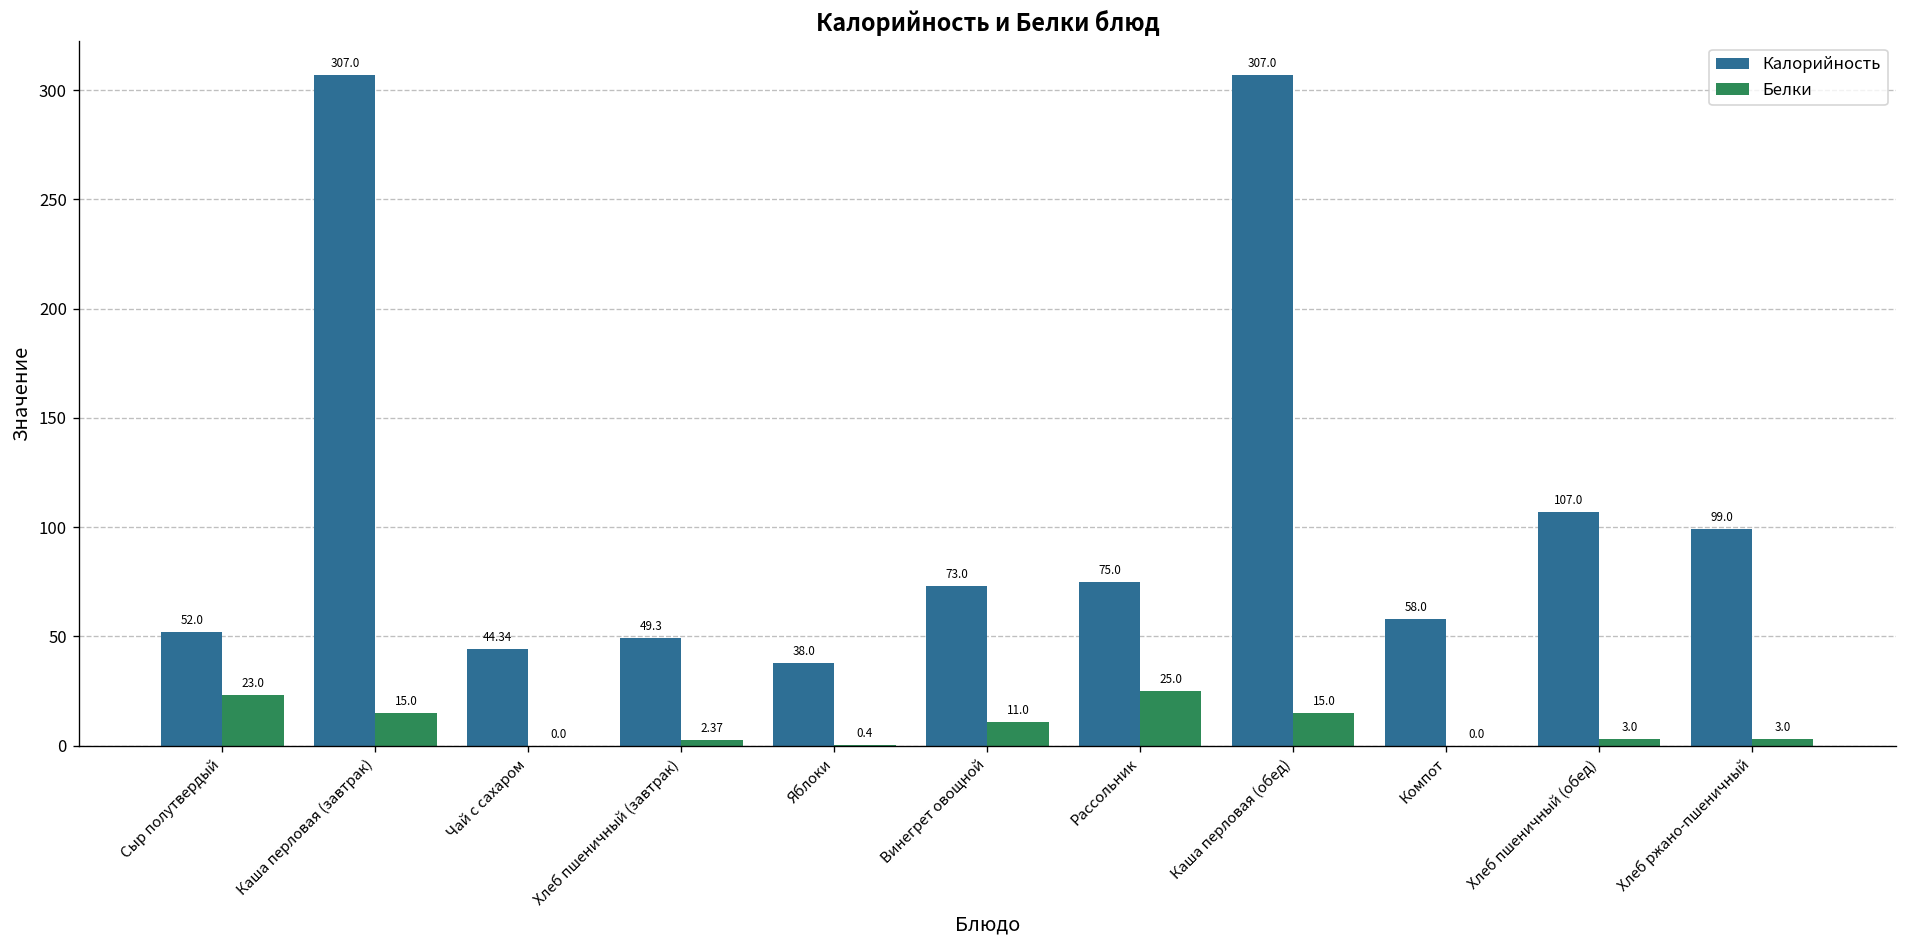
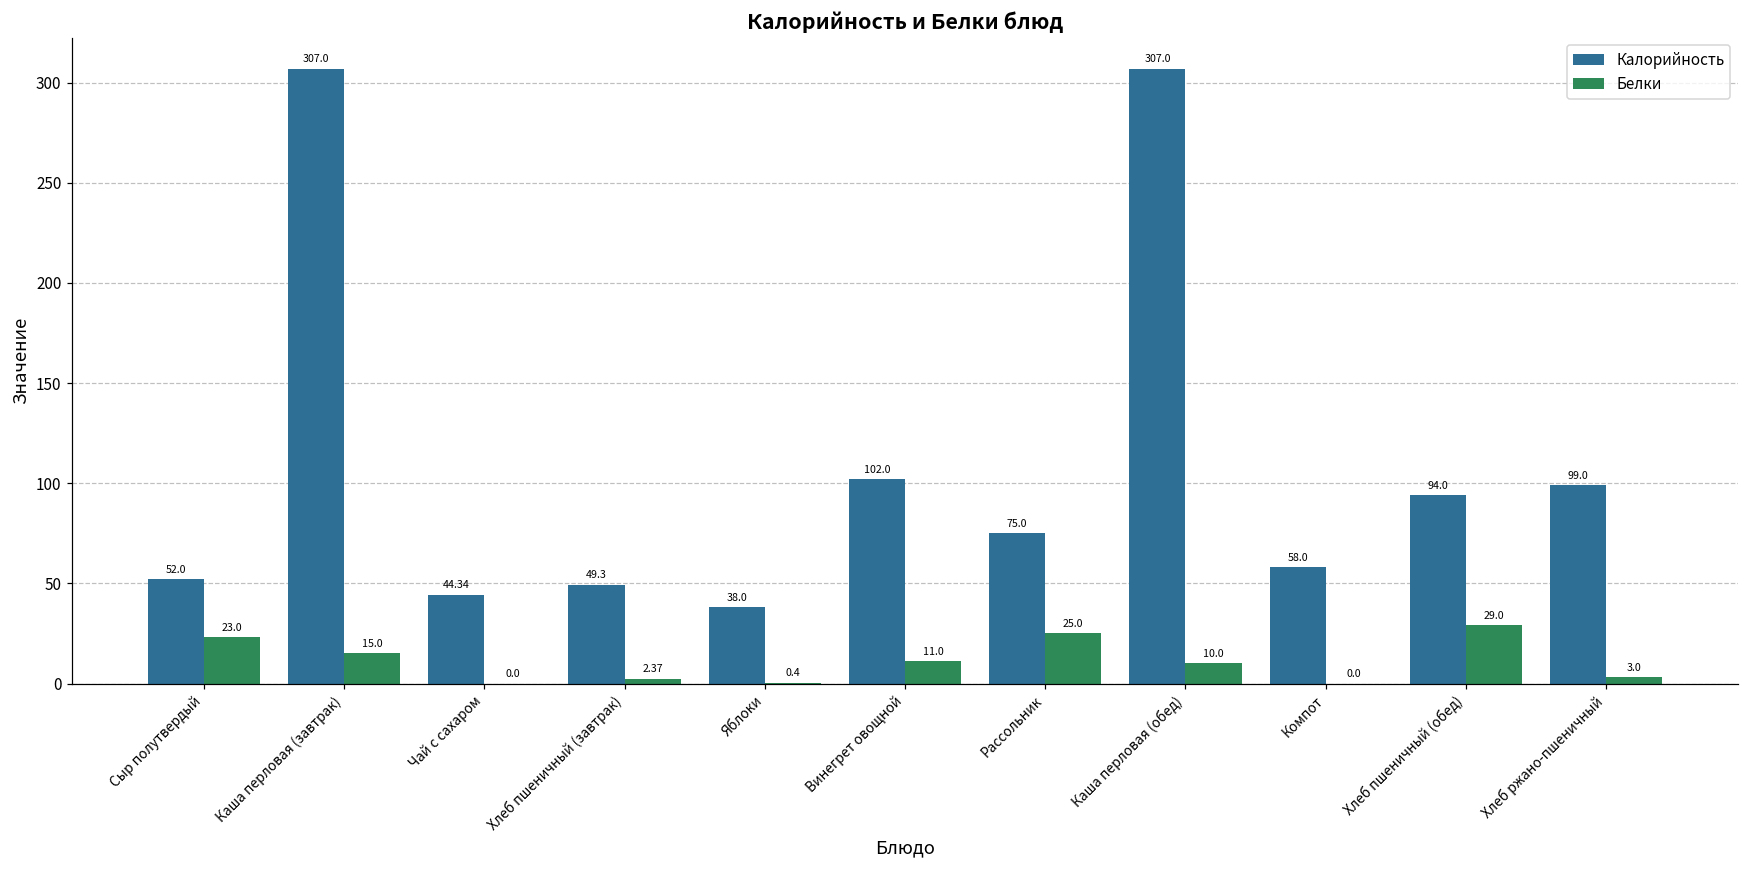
  {
    "Калорийность": {
      "Сыр полутвердый": 52.0,
      "Каша перловая (завтрак)": 307.0,
      "Чай с сахаром": 44.34,
      "Хлеб пшеничный (завтрак)": 49.3,
      "Яблоки": 38.0,
-     "Винегрет овощной": 73.0,
+     "Винегрет овощной": 102.0,
      "Рассольник": 75.0,
      "Каша перловая (обед)": 307.0,
      "Компот": 58.0,
-     "Хлеб пшеничный (обед)": 107.0,
+     "Хлеб пшеничный (обед)": 94.0,
      "Хлеб ржано-пшеничный": 99.0
    },
    "Белки": {
      "Сыр полутвердый": 23.0,
      "Каша перловая (завтрак)": 15.0,
      "Чай с сахаром": 0.0,
      "Хлеб пшеничный (завтрак)": 2.37,
      "Яблоки": 0.4,
      "Винегрет овощной": 11.0,
      "Рассольник": 25.0,
-     "Каша перловая (обед)": 15.0,
+     "Каша перловая (обед)": 10.0,
      "Компот": 0.0,
-     "Хлеб пшеничный (обед)": 3.0,
+     "Хлеб пшеничный (обед)": 29.0,
      "Хлеб ржано-пшеничный": 3.0
    }
  }
